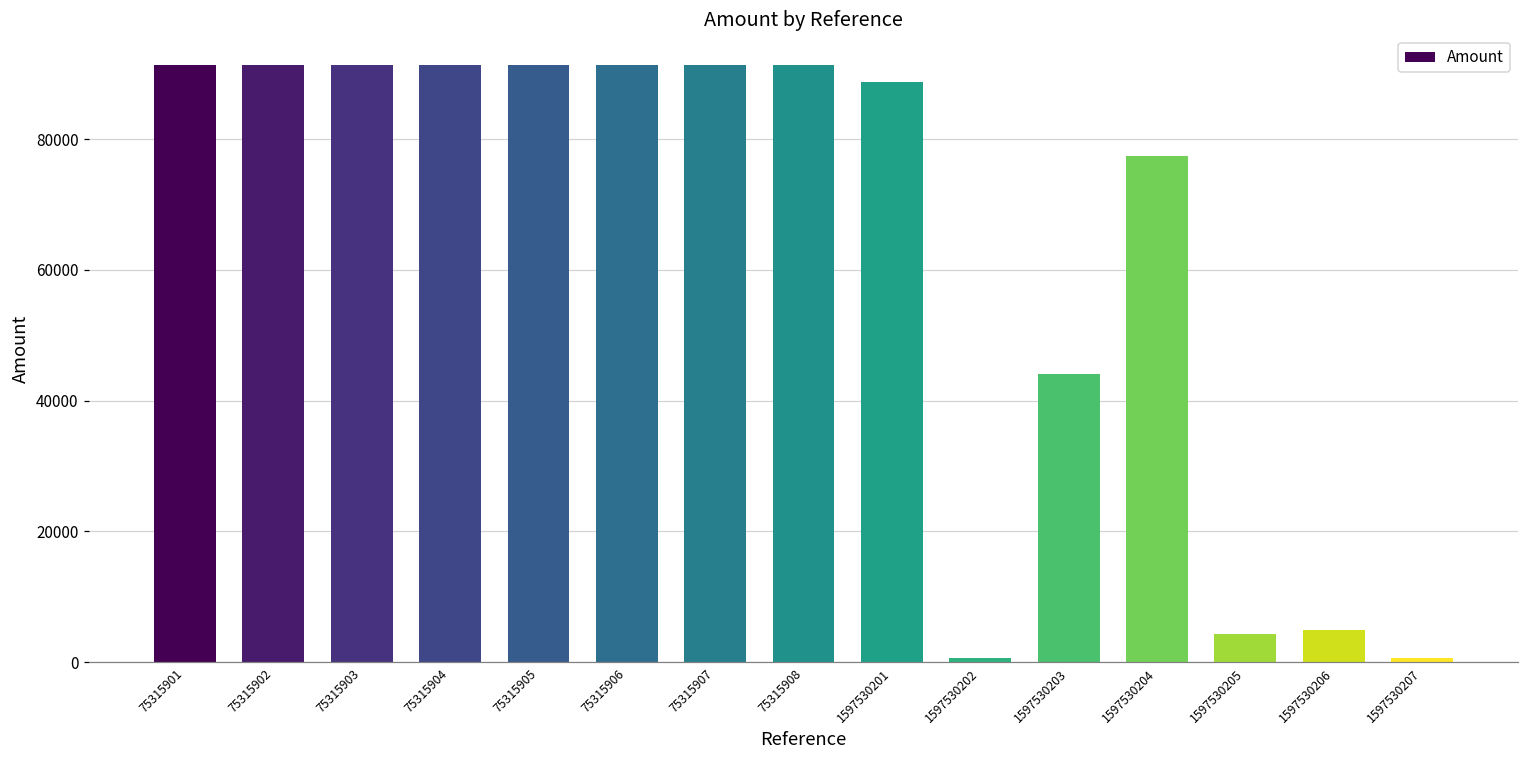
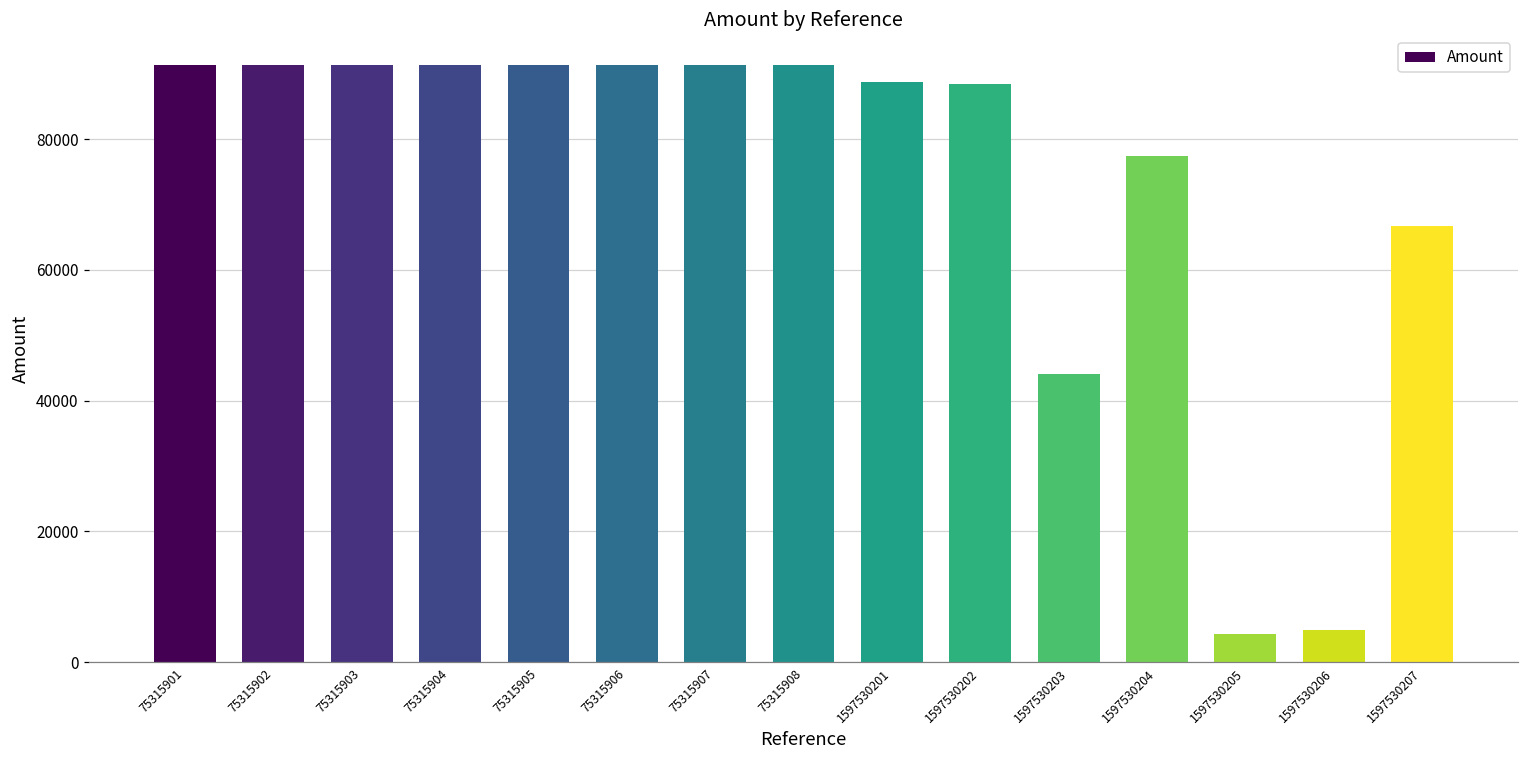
  {
    "75315901": 91000,
    "75315902": 91000,
    "75315903": 91000,
    "75315904": 91000,
    "75315905": 91000,
    "75315906": 91000,
    "75315907": 91000,
    "75315908": 91000,
    "1597530201": 89000,
-   "1597530202": 1000,
+   "1597530202": 88000,
    "1597530203": 44000,
    "1597530204": 77000,
    "1597530205": 4000,
    "1597530206": 5000,
-   "1597530207": 1000
+   "1597530207": 67000
  }
